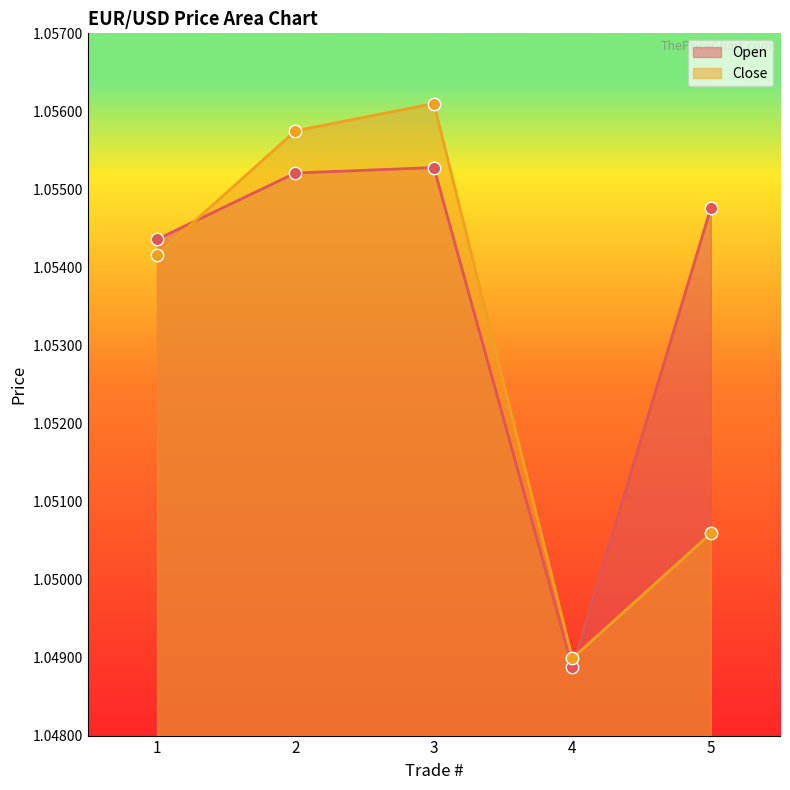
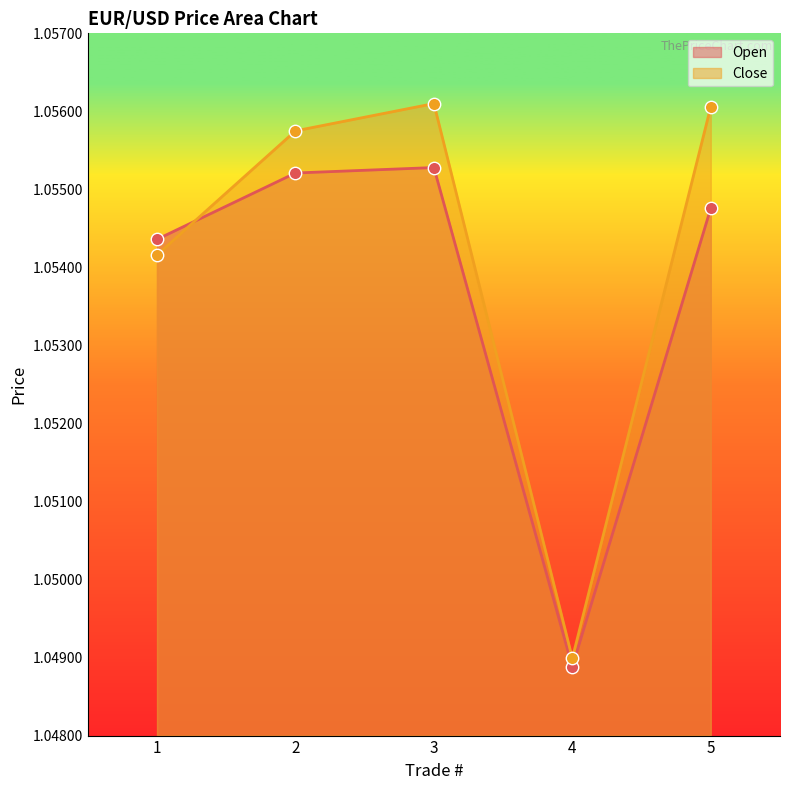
  {
    "Open": {
      "1": 1.0544,
      "2": 1.0552,
      "3": 1.0553,
      "4": 1.0489,
      "5": 1.0548
    },
    "Close": {
      "1": 1.0542,
      "2": 1.0558,
      "3": 1.0561,
      "4": 1.0490,
-     "5": 1.0506
+     "5": 1.0561
    }
  }
